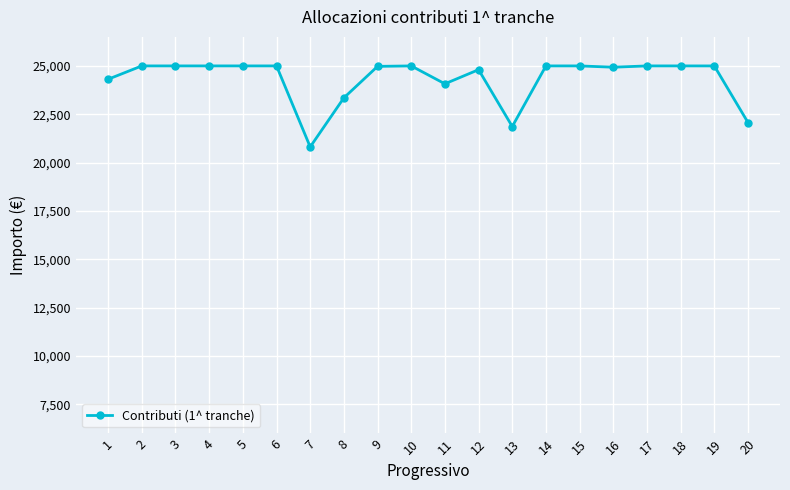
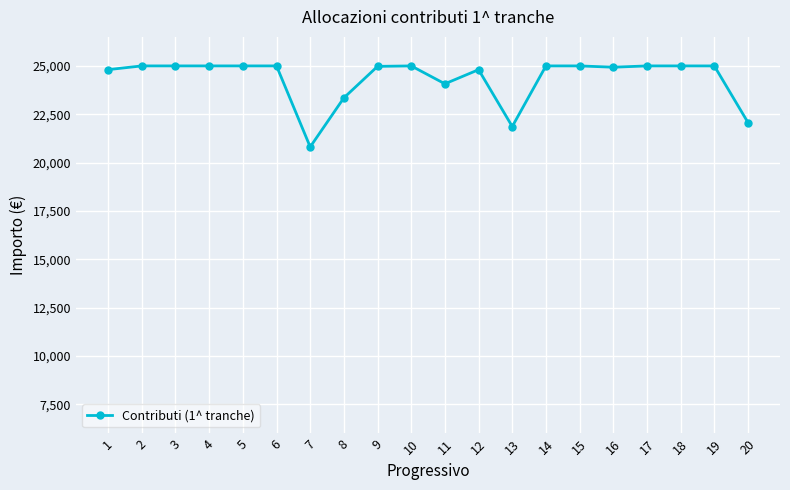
  {
-   "1": "24,300",
+   "1": "24,800",
    "2": "25,000",
    "3": "25,000",
    "4": "25,000",
    "5": "25,000",
    "6": "25,000",
    "7": "20,800",
    "8": "23,300",
    "9": "25,000",
    "10": "25,000",
    "11": "24,100",
    "12": "24,800",
    "13": "21,900",
    "14": "25,000",
    "15": "25,000",
    "16": "24,900",
    "17": "25,000",
    "18": "25,000",
    "19": "25,000",
    "20": "22,100"
  }
